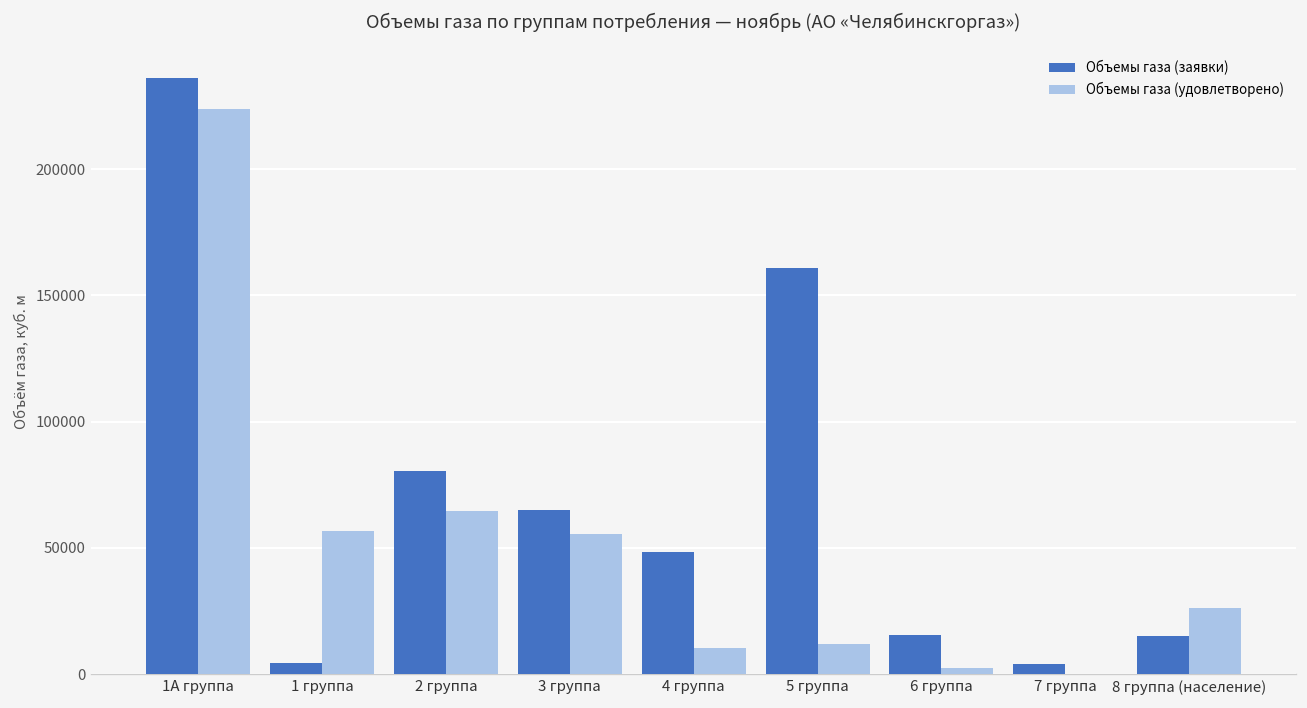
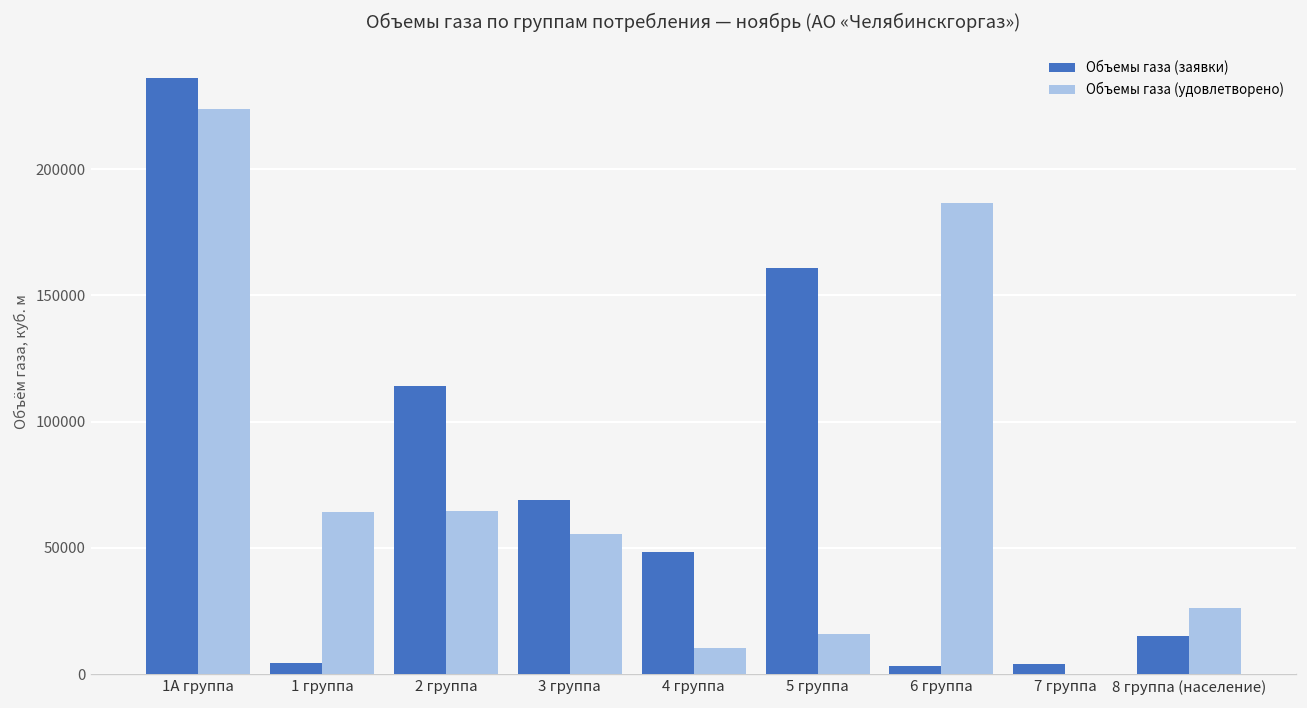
  {
    "Объемы газа (заявки)": {
      "1А группа": 236000,
      "1 группа": 4000,
-     "2 группа": 81000,
-     "3 группа": 65000,
+     "2 группа": 114000,
+     "3 группа": 69000,
      "4 группа": 49000,
      "5 группа": 161000,
-     "6 группа": 16000,
+     "6 группа": 3000,
      "7 группа": 4000,
      "8 группа (население)": 15000
    },
    "Объемы газа (удовлетворено)": {
      "1А группа": 224000,
-     "1 группа": 57000,
+     "1 группа": 64000,
      "2 группа": 65000,
      "3 группа": 55000,
      "4 группа": 10000,
-     "5 группа": 12000,
-     "6 группа": 3000,
+     "5 группа": 16000,
+     "6 группа": 186000,
      "8 группа (население)": 26000
    }
  }
